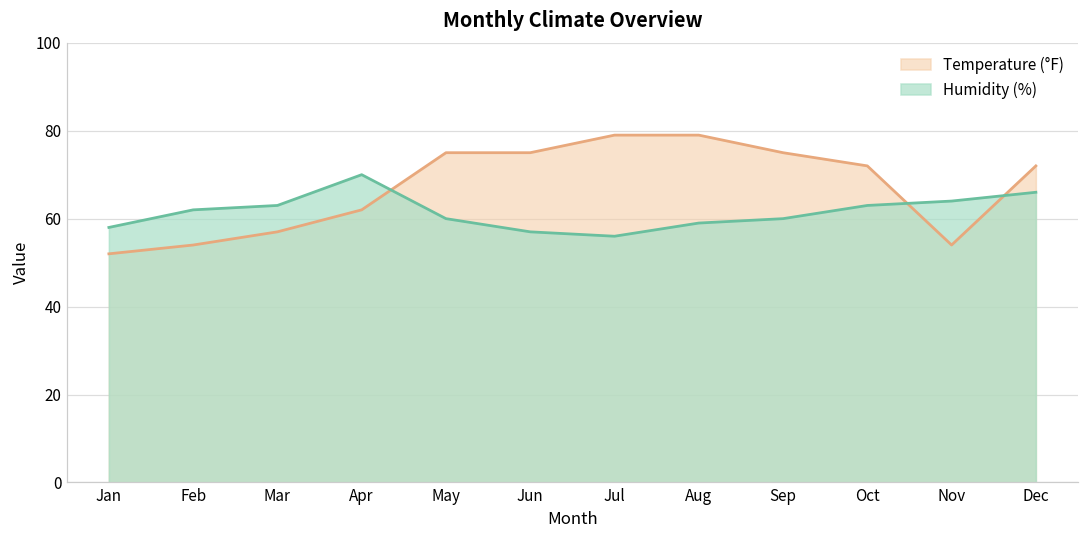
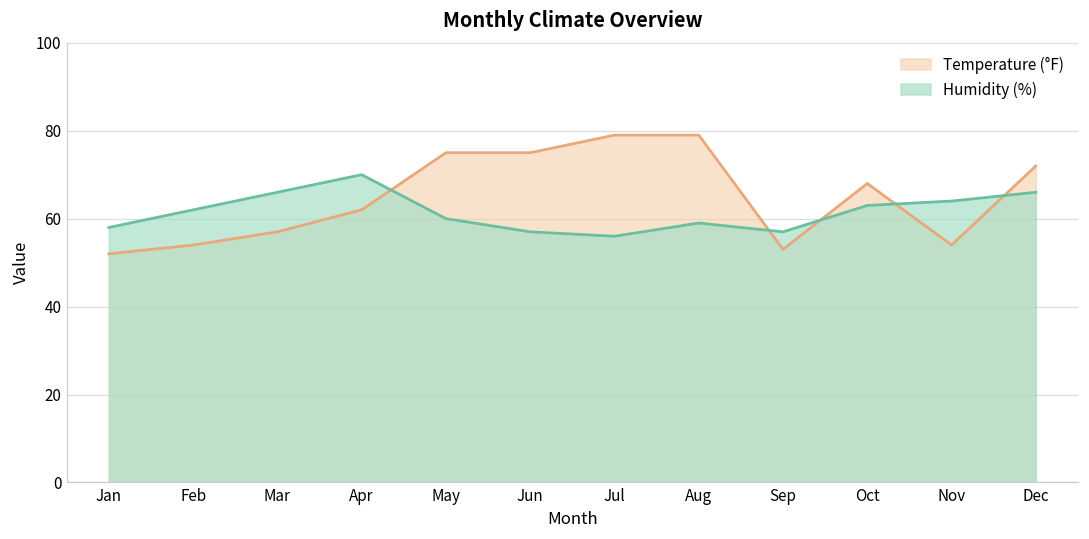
  {
    "Temperature (°F)": {
      "Jan": 52,
      "Feb": 54,
      "Mar": 57,
      "Apr": 62,
      "May": 75,
      "Jun": 75,
      "Jul": 79,
      "Aug": 79,
-     "Sep": 75,
-     "Oct": 72,
+     "Sep": 53,
+     "Oct": 68,
      "Nov": 54,
      "Dec": 72
    },
    "Humidity (%)": {
      "Jan": 58,
      "Feb": 62,
-     "Mar": 63,
+     "Mar": 66,
      "Apr": 70,
      "May": 60,
      "Jun": 57,
      "Jul": 56,
      "Aug": 59,
-     "Sep": 60,
+     "Sep": 57,
      "Oct": 63,
      "Nov": 64,
      "Dec": 66
    }
  }
